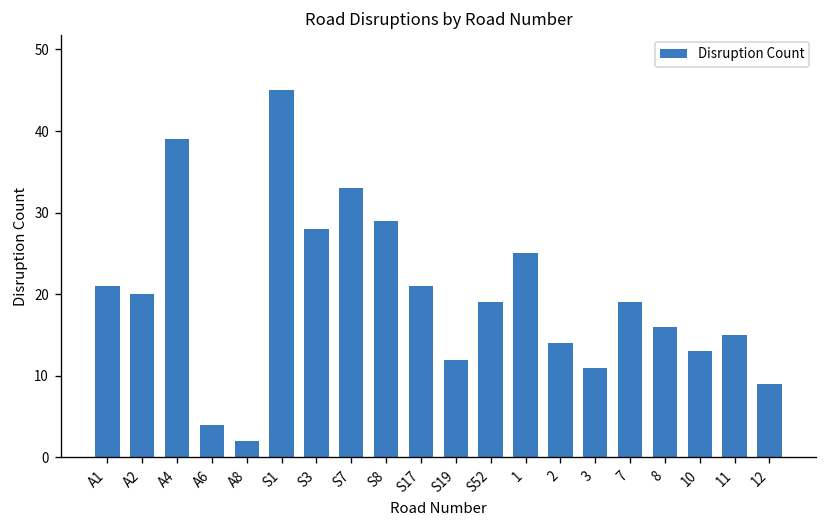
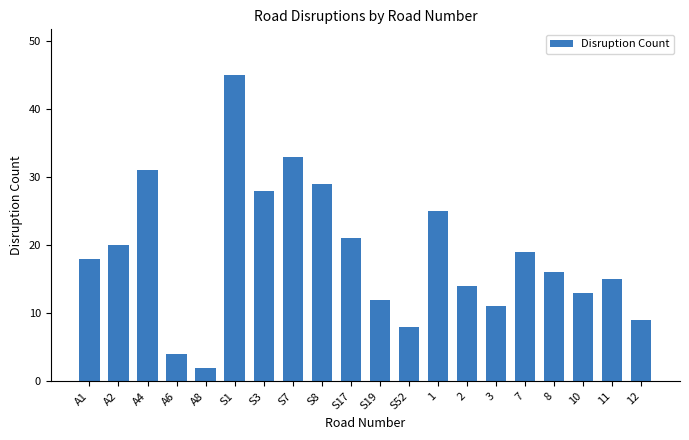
  {
-   "A1": 21,
+   "A1": 18,
    "A2": 20,
-   "A4": 39,
+   "A4": 31,
    "A6": 4,
    "A8": 2,
    "S1": 45,
    "S3": 28,
    "S7": 33,
    "S8": 29,
    "S17": 21,
    "S19": 12,
-   "S52": 19,
+   "S52": 8,
    "1": 25,
    "2": 14,
    "3": 11,
    "7": 19,
    "8": 16,
    "10": 13,
    "11": 15,
    "12": 9
  }
